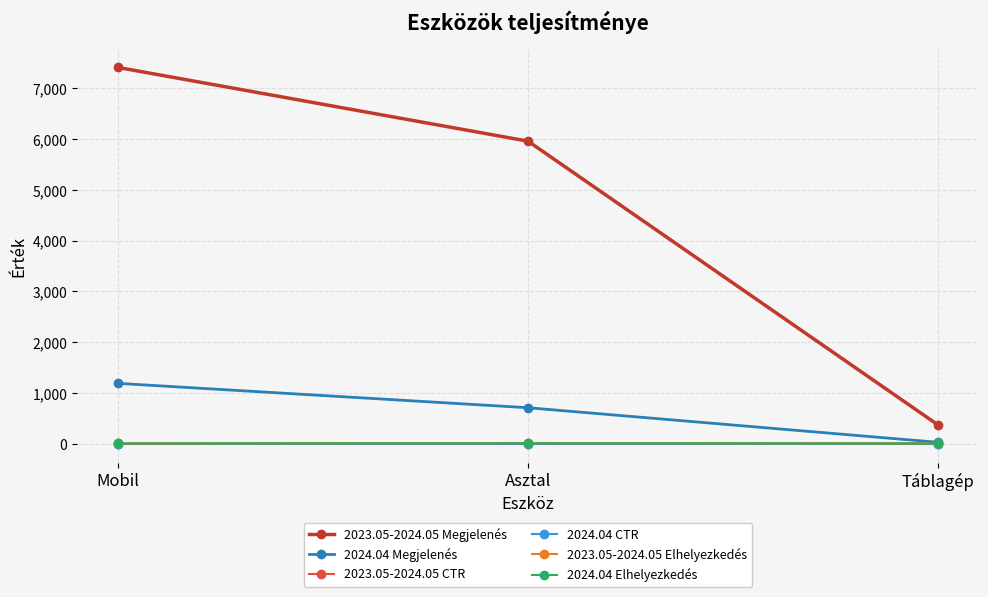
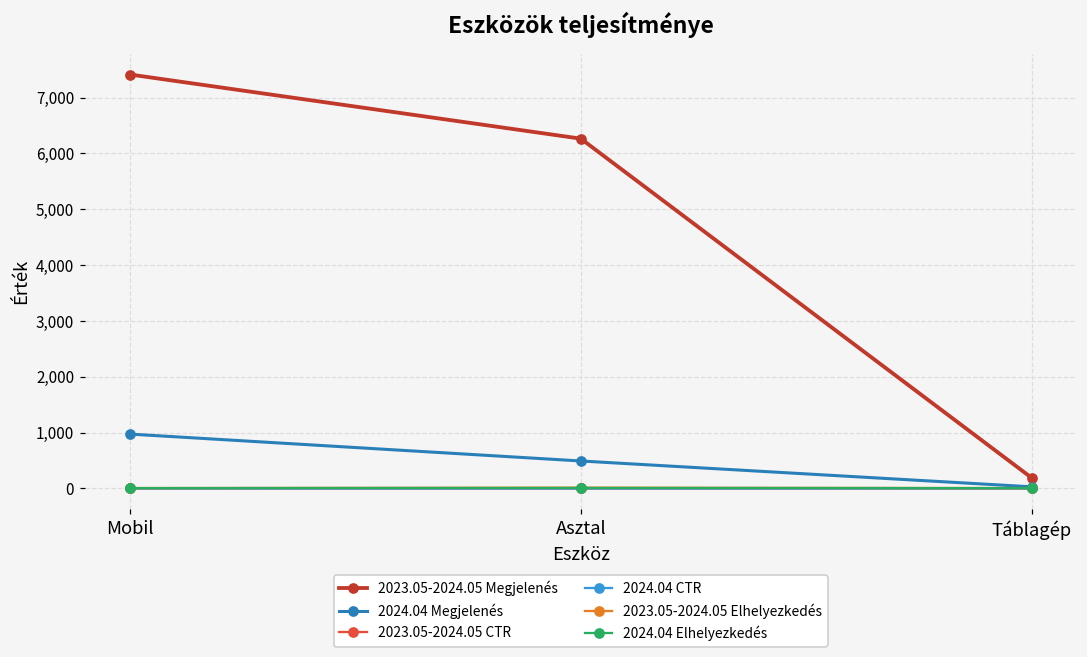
  {
    "2023.05-2024.05 Megjelenés": {
      "Mobil": "7,400",
-     "Asztal": "6,000",
-     "Táblagép": "400"
+     "Asztal": "6,300",
+     "Táblagép": "200"
    },
    "2024.04 Megjelenés": {
-     "Mobil": "1,200",
-     "Asztal": "700"
+     "Mobil": "1,000",
+     "Asztal": "500"
    }
  }
